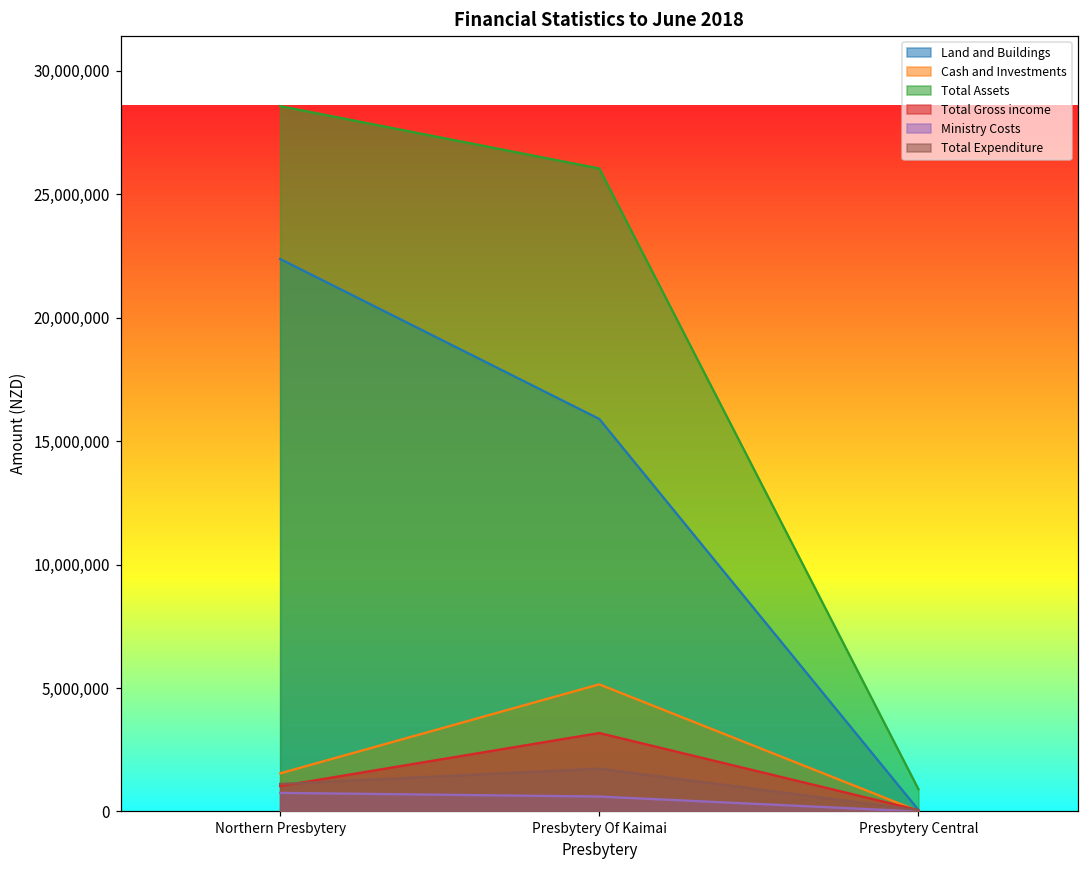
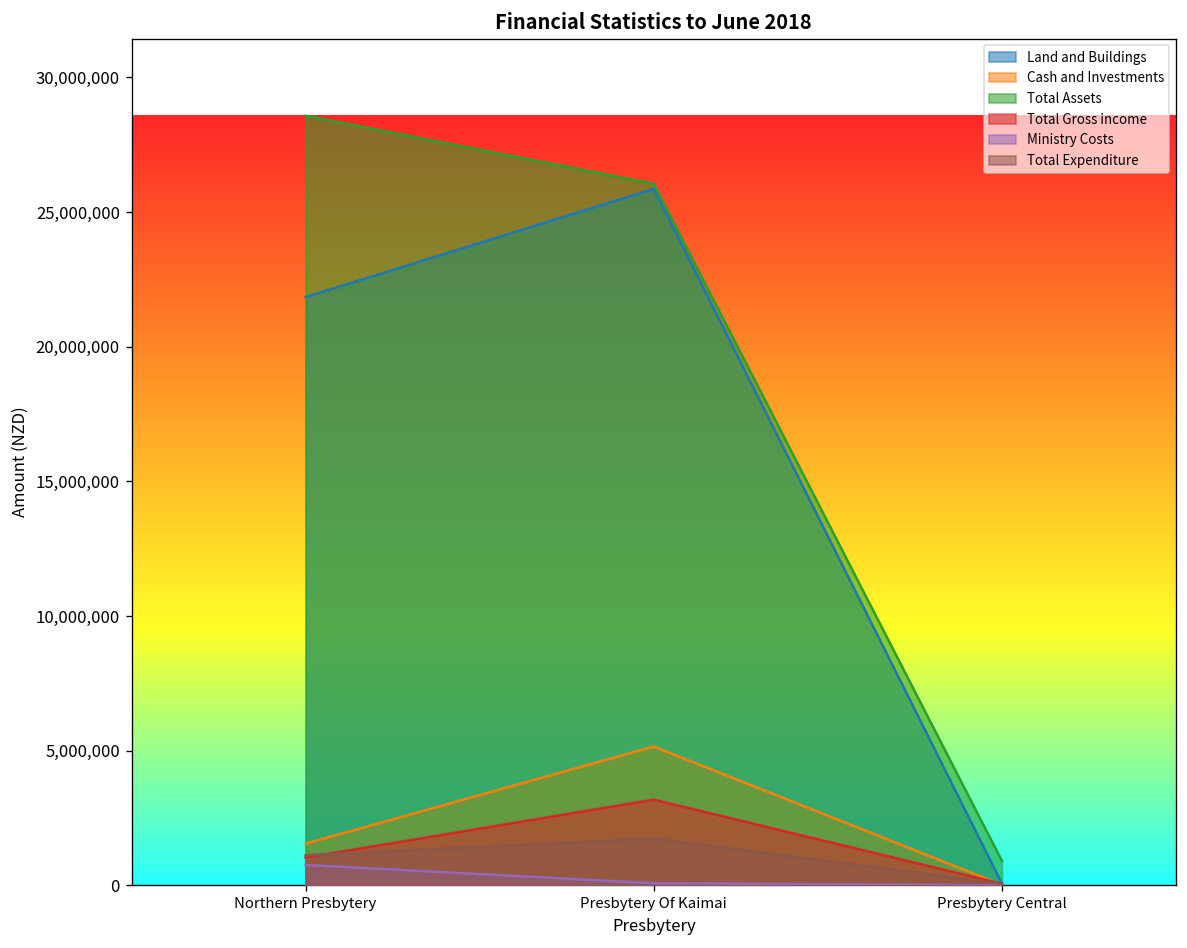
  {
    "Land and Buildings": {
-     "Northern Presbytery": "22,400,000",
-     "Presbytery Of Kaimai": "15,900,000"
+     "Northern Presbytery": "21,800,000",
+     "Presbytery Of Kaimai": "25,900,000"
    },
    "Cash and Investments": {
      "Northern Presbytery": "1,500,000",
      "Presbytery Of Kaimai": "5,200,000"
    },
    "Total Assets": {
      "Northern Presbytery": "28,600,000",
      "Presbytery Of Kaimai": "26,000,000",
      "Presbytery Central": "900,000"
    },
    "Total Gross income": {
      "Presbytery Of Kaimai": "3,200,000"
    },
    "Ministry Costs": {
      "Northern Presbytery": "800,000",
-     "Presbytery Of Kaimai": "600,000"
+     "Presbytery Of Kaimai": "100,000"
    },
    "Total Expenditure": {
      "Presbytery Of Kaimai": "1,700,000"
    }
  }
